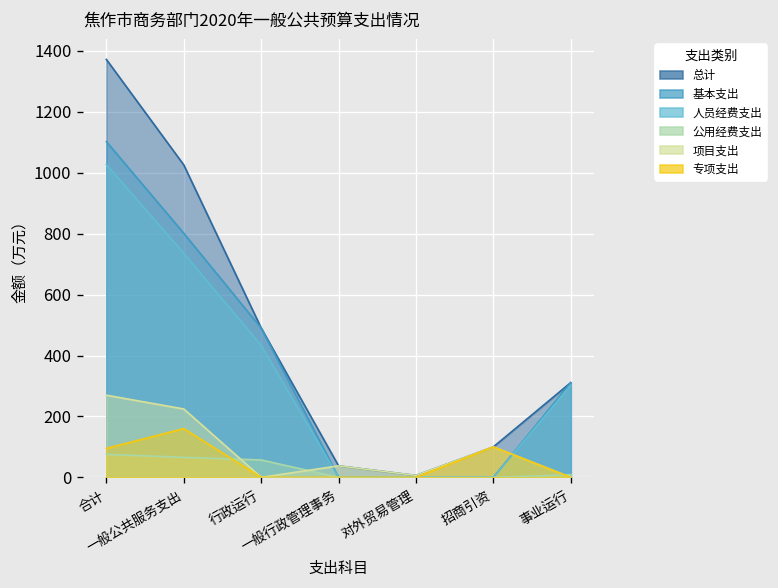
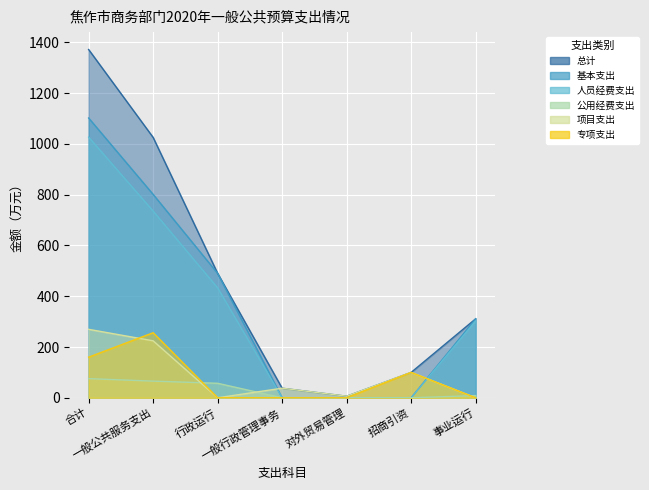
  {
    "专项支出": {
-     "合计": 90,
-     "一般公共服务支出": 160
+     "合计": 160,
+     "一般公共服务支出": 260
    }
  }
